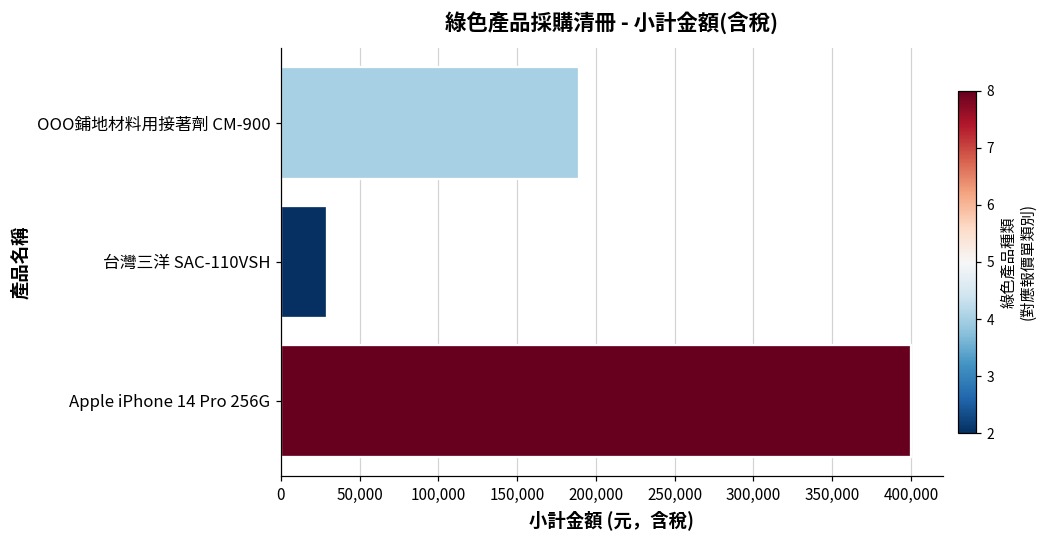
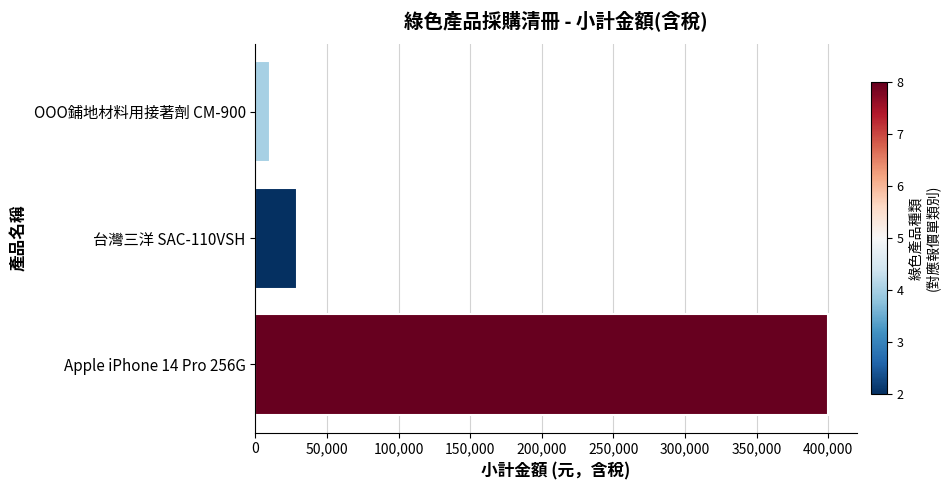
  {
-   "OOO鋪地材料用接著劑 CM-900": "189,000",
+   "OOO鋪地材料用接著劑 CM-900": "10,000",
    "台灣三洋 SAC-110VSH": "29,000",
    "Apple iPhone 14 Pro 256G": "400,000"
  }
